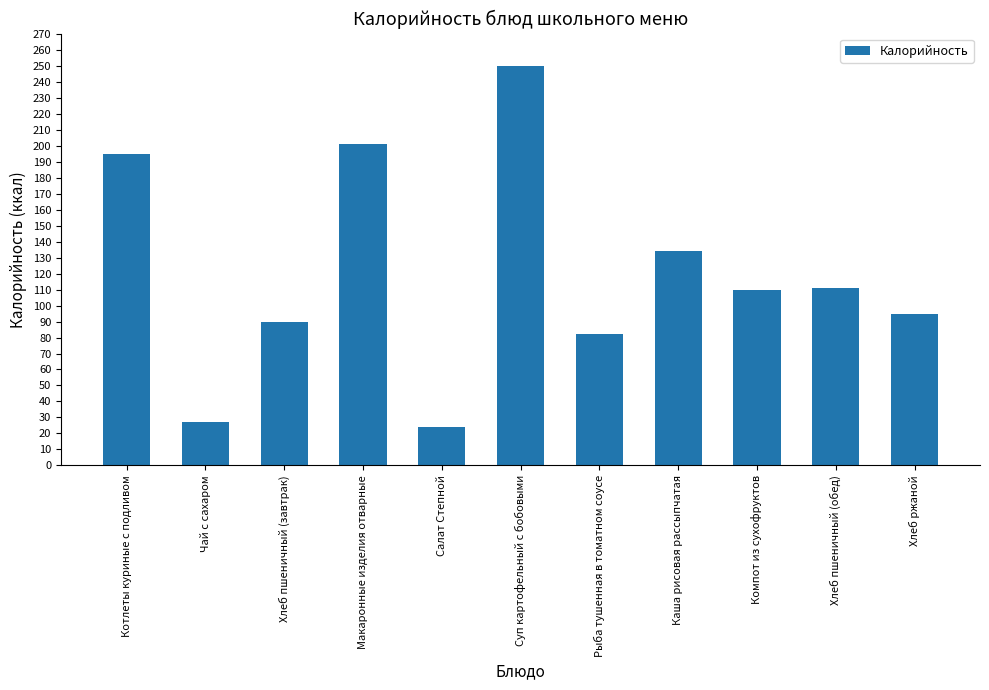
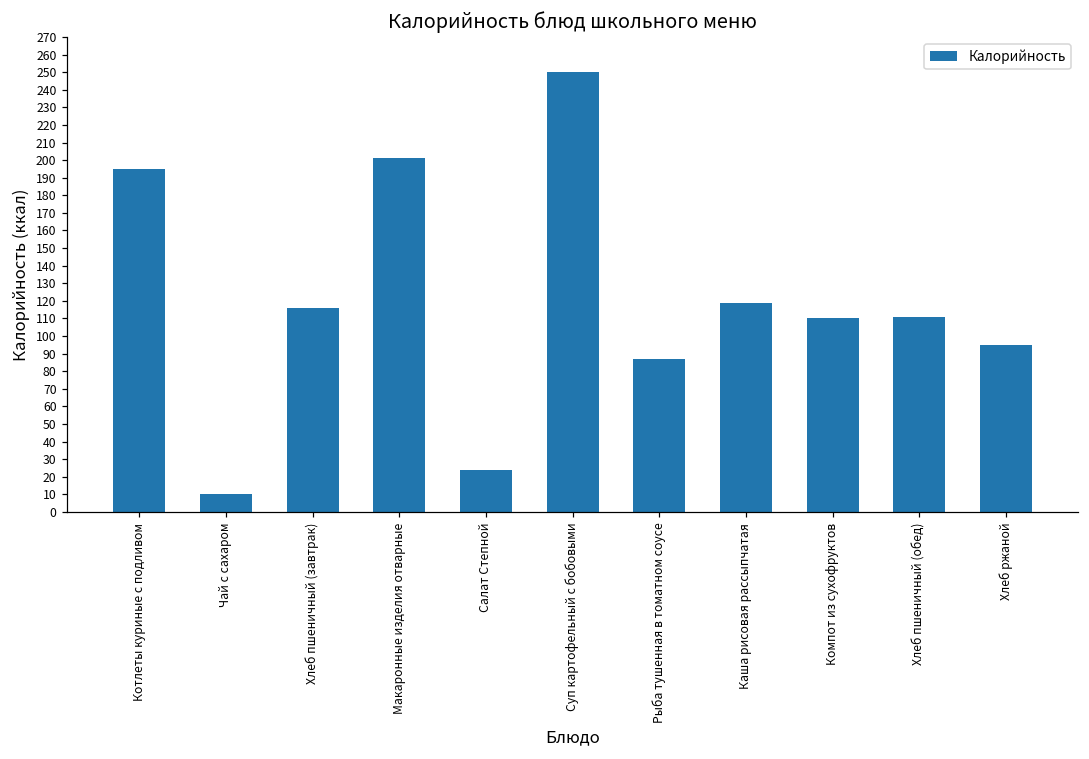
  {
    "Котлеты куриные с подливом": 195,
-   "Чай с сахаром": 27,
-   "Хлеб пшеничный (завтрак)": 90,
+   "Чай с сахаром": 10,
+   "Хлеб пшеничный (завтрак)": 116,
    "Макаронные изделия отварные": 201,
    "Салат Степной": 24,
    "Суп картофельный с бобовыми": 250,
-   "Рыба тушенная в томатном соусе": 82,
-   "Каша рисовая рассыпчатая": 134,
+   "Рыба тушенная в томатном соусе": 87,
+   "Каша рисовая рассыпчатая": 119,
    "Компот из сухофруктов": 110,
    "Хлеб пшеничный (обед)": 111,
    "Хлеб ржаной": 95
  }
